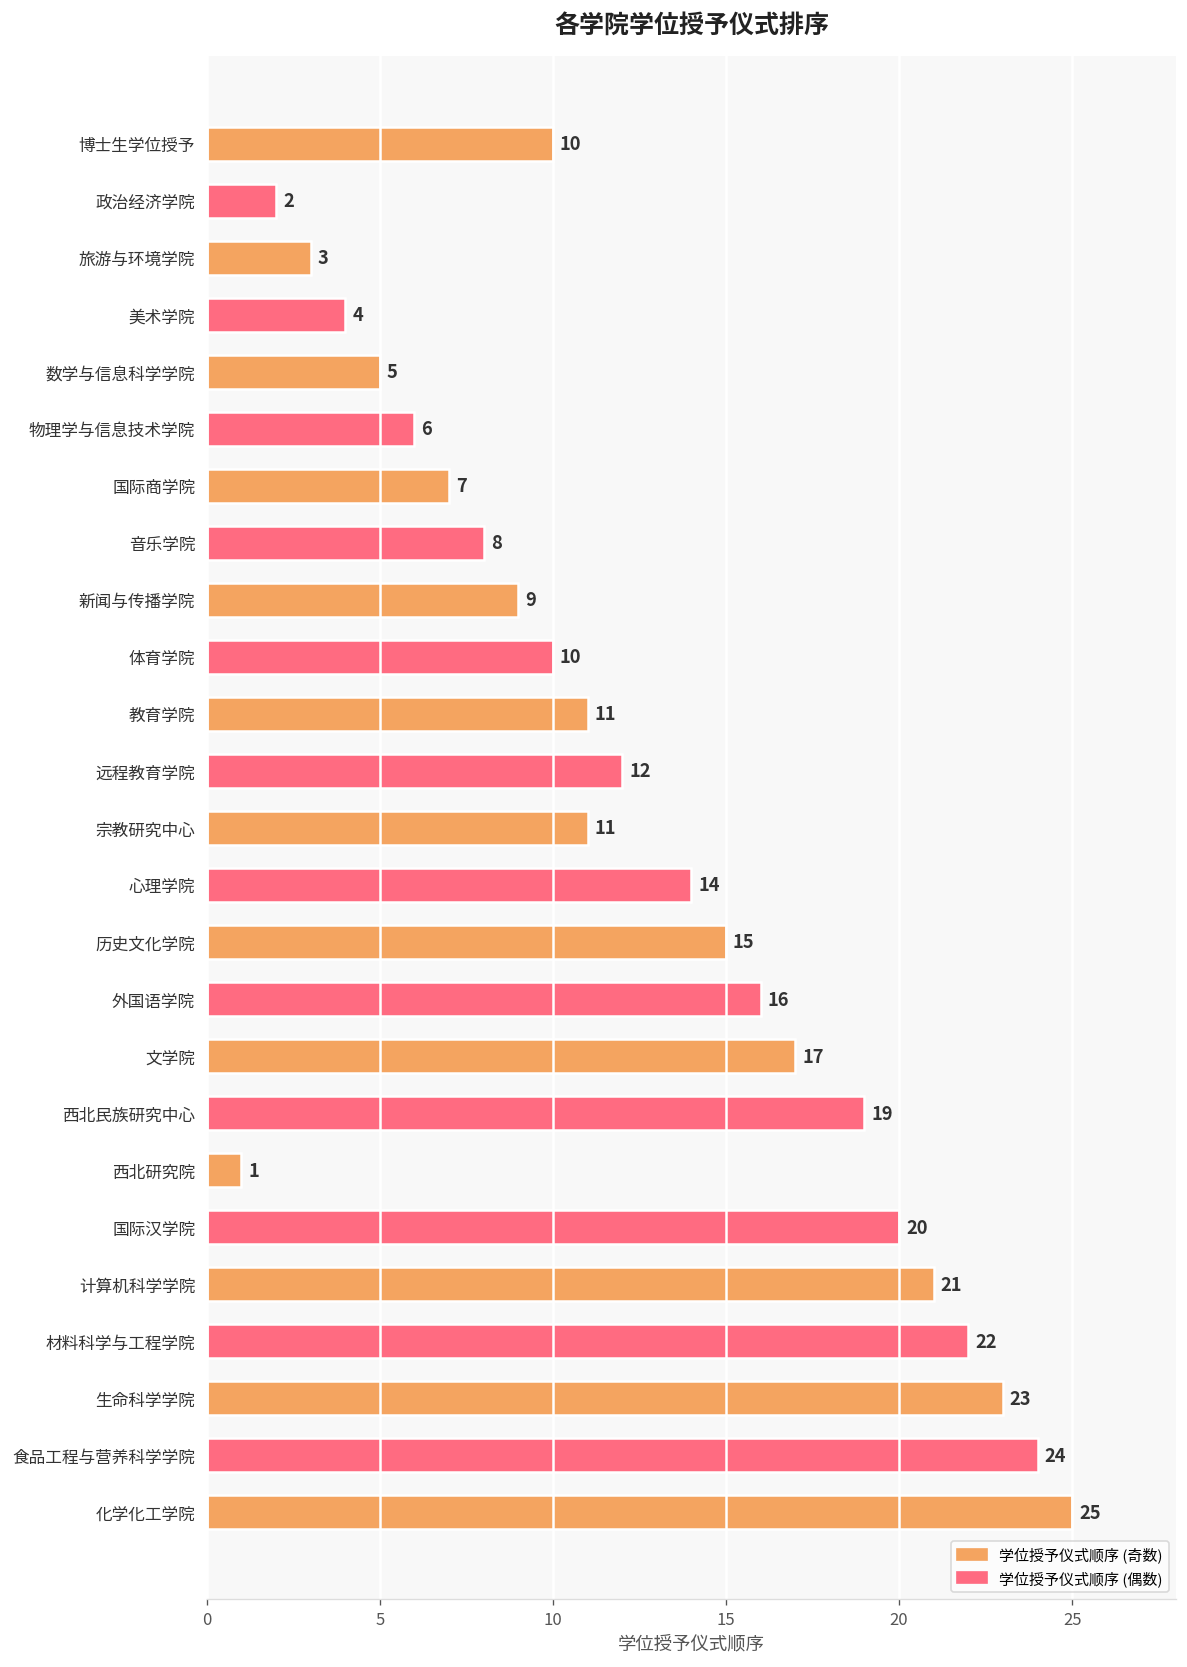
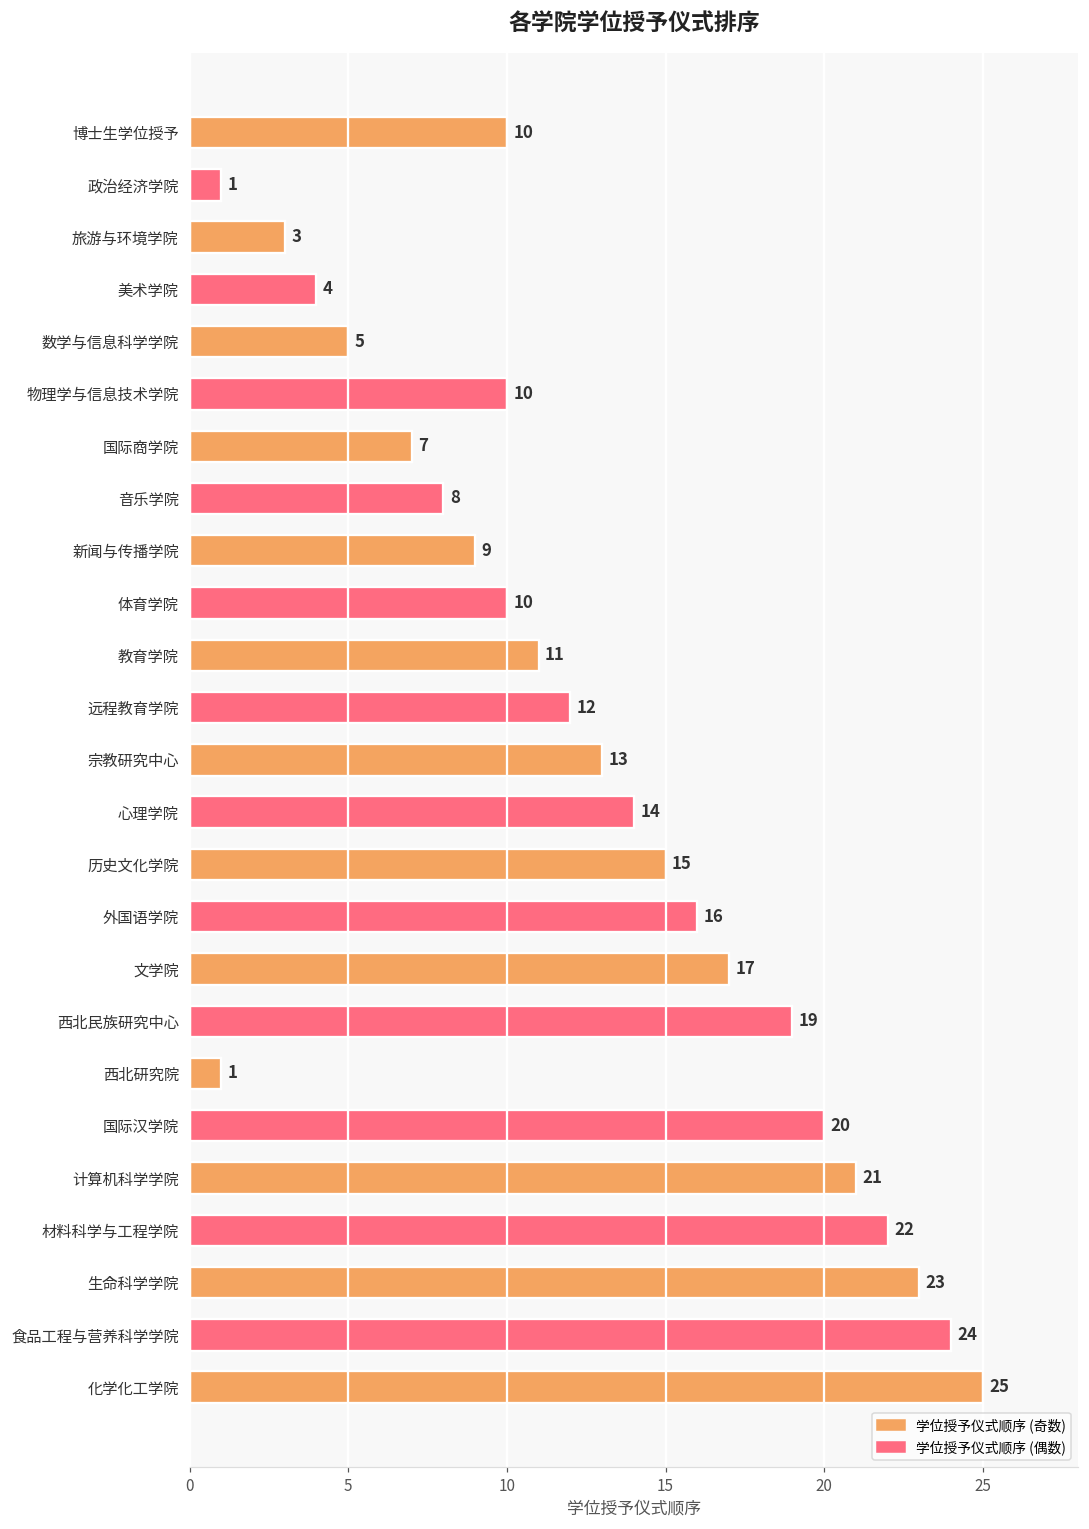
  {
    "博士生学位授予": 10,
-   "政治经济学院": 2,
+   "政治经济学院": 1,
    "旅游与环境学院": 3,
    "美术学院": 4,
    "数学与信息科学学院": 5,
-   "物理学与信息技术学院": 6,
+   "物理学与信息技术学院": 10,
    "国际商学院": 7,
    "音乐学院": 8,
    "新闻与传播学院": 9,
    "体育学院": 10,
    "教育学院": 11,
    "远程教育学院": 12,
-   "宗教研究中心": 11,
+   "宗教研究中心": 13,
    "心理学院": 14,
    "历史文化学院": 15,
    "外国语学院": 16,
    "文学院": 17,
    "西北民族研究中心": 19,
    "西北研究院": 1,
    "国际汉学院": 20,
    "计算机科学学院": 21,
    "材料科学与工程学院": 22,
    "生命科学学院": 23,
    "食品工程与营养科学学院": 24,
    "化学化工学院": 25
  }
